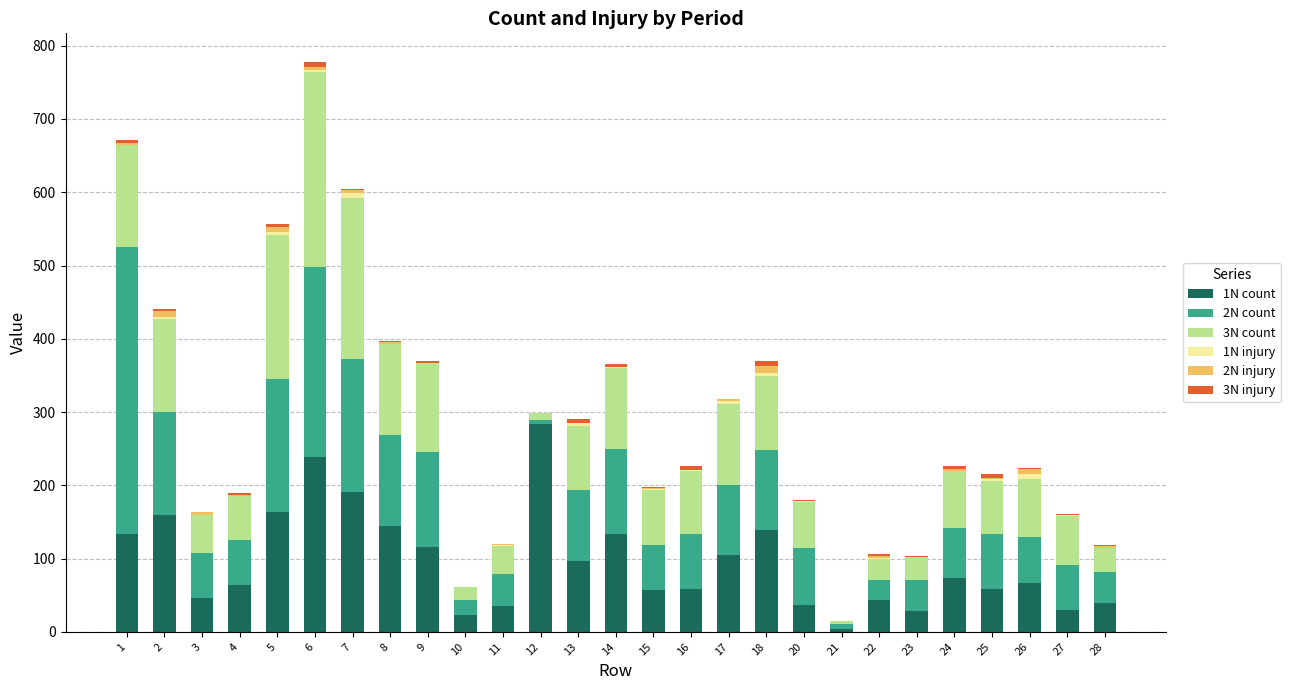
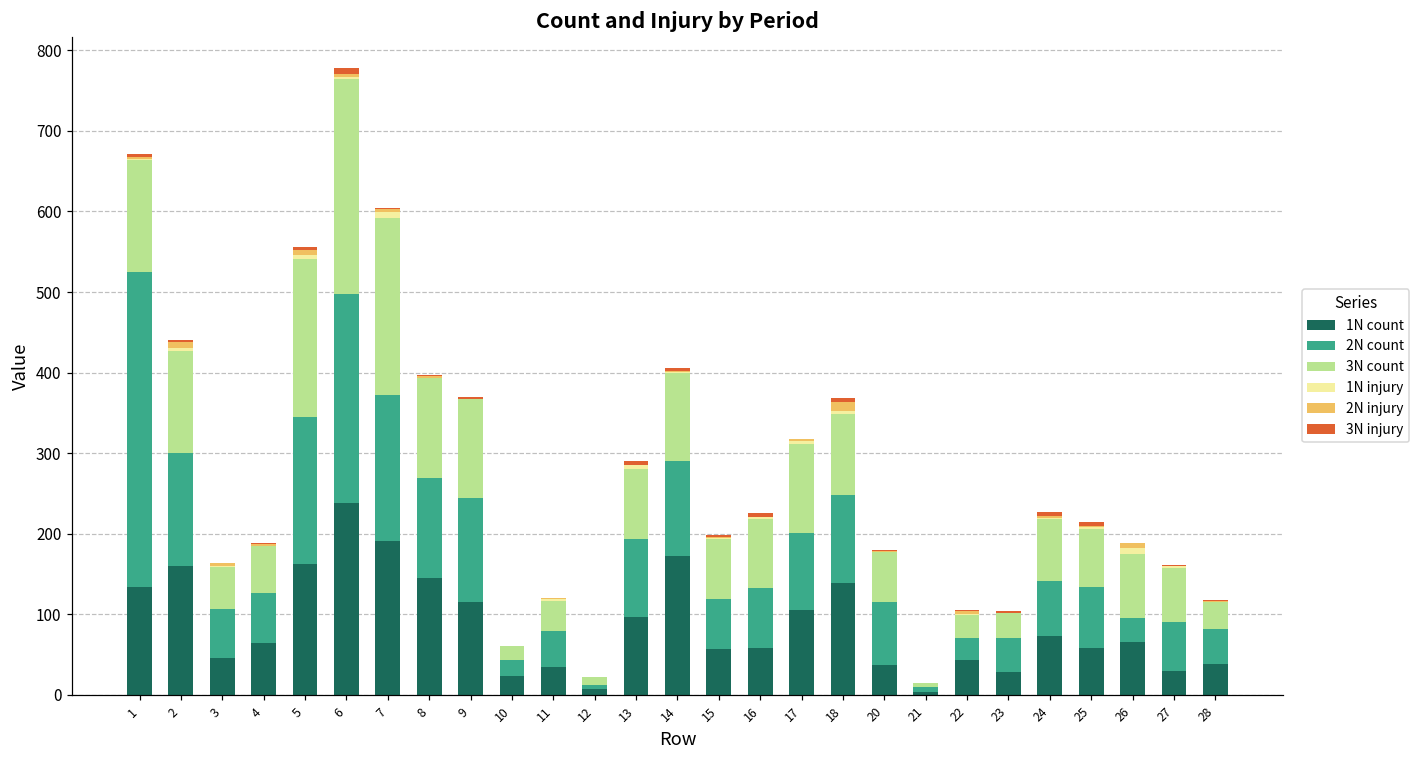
  {
    "1N count": {
      "1": 130,
      "2": 160,
      "3": 50,
      "4": 60,
      "5": 160,
      "6": 240,
      "7": 190,
      "8": 150,
      "9": 120,
      "10": 20,
      "11": 40,
-     "12": 280,
+     "12": 10,
      "13": 100,
-     "14": 130,
+     "14": 170,
      "15": 60,
      "16": 60,
      "17": 110,
      "18": 140,
      "20": 40,
      "21": 0,
      "22": 40,
      "23": 30,
      "24": 70,
      "25": 60,
      "26": 70,
      "27": 30,
      "28": 40
    },
    "2N count": {
      "1": 390,
      "2": 140,
      "3": 60,
      "4": 60,
      "5": 180,
      "6": 260,
      "7": 180,
      "8": 120,
      "9": 130,
      "10": 20,
      "11": 40,
      "12": 10,
      "13": 100,
      "14": 120,
      "15": 60,
      "16": 80,
      "17": 100,
      "18": 110,
      "20": 80,
      "21": 10,
      "22": 30,
      "23": 40,
      "24": 70,
      "25": 80,
-     "26": 60,
+     "26": 30,
      "27": 60,
      "28": 40
    },
    "3N count": {
      "1": 140,
      "2": 130,
      "3": 50,
      "4": 60,
      "5": 200,
      "6": 270,
      "7": 220,
      "8": 120,
      "9": 120,
      "10": 20,
      "11": 40,
      "12": 10,
      "13": 90,
      "14": 110,
      "15": 70,
      "16": 90,
      "17": 110,
      "18": 100,
      "20": 60,
      "21": 10,
      "22": 30,
      "23": 30,
      "24": 80,
      "25": 70,
      "26": 80,
      "27": 70,
      "28": 30
    },
    "1N injury": {
      "4": 0,
      "5": 10,
      "7": 10,
      "8": 0,
      "9": 0,
      "10": 0,
      "12": 0,
      "13": 0,
      "17": 0,
      "18": 0,
      "21": 0,
      "23": 0,
      "26": 10,
      "28": 0
    },
    "2N injury": {
      "2": 10,
      "3": 0,
      "5": 10,
      "6": 0,
      "7": 0,
      "9": 0,
      "10": 0,
      "12": 0,
      "13": 0,
      "16": 0,
      "18": 10,
      "21": 0,
      "23": 0,
      "26": 10,
      "27": 0
    },
    "3N injury": {
      "1": 0,
      "3": 0,
      "5": 0,
      "6": 10,
      "10": 0,
      "11": 0,
      "12": 0,
      "13": 10,
      "14": 0,
      "16": 10,
      "17": 0,
      "18": 10,
      "21": 0,
      "24": 10,
      "25": 10
    }
  }
